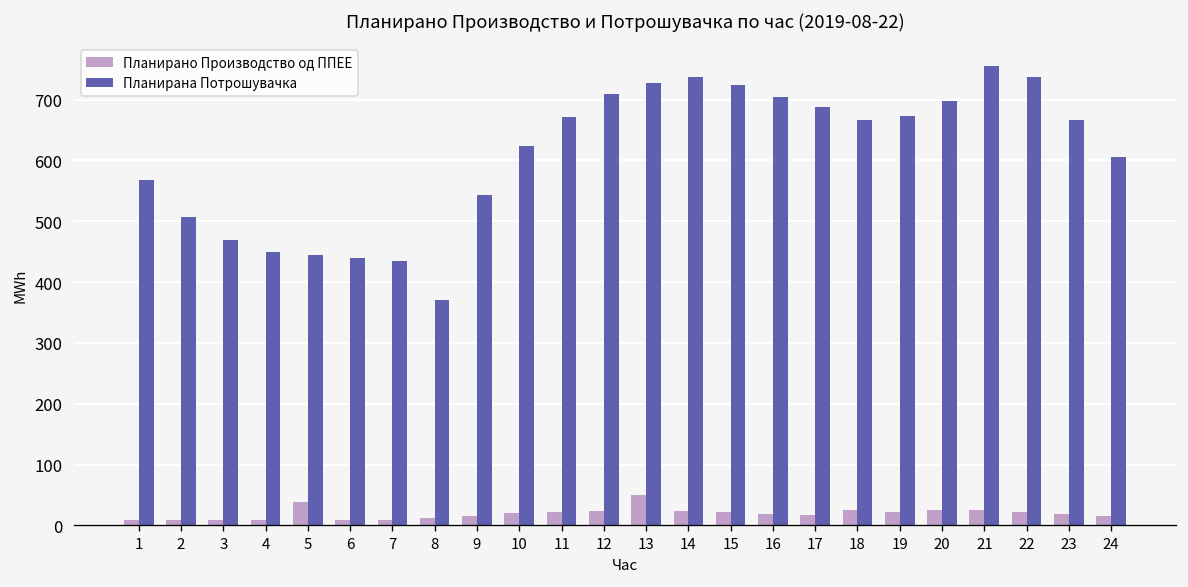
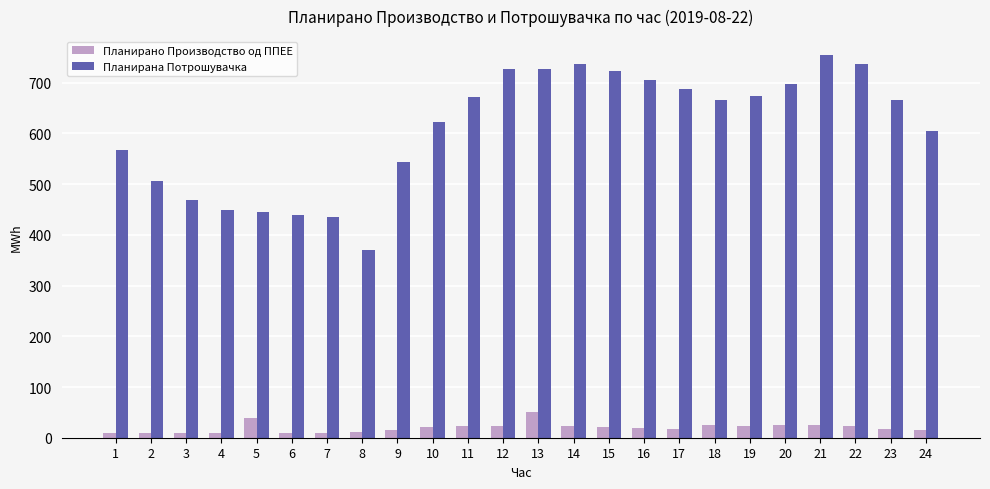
  {
    "Планирано Производство од ППЕЕ": {
      "1": 10,
      "2": 10,
      "3": 10,
      "4": 10,
      "5": 40,
      "6": 10,
      "7": 10,
      "8": 10,
      "9": 20,
      "10": 20,
      "11": 20,
      "12": 20,
      "13": 50,
      "14": 20,
      "15": 20,
      "16": 20,
      "17": 20,
      "18": 30,
      "19": 20,
      "20": 30,
      "21": 30,
      "22": 20,
      "23": 20,
      "24": 20
    },
    "Планирана Потрошувачка": {
      "1": 570,
      "2": 510,
      "3": 470,
      "4": 450,
      "5": 440,
      "6": 440,
      "7": 440,
      "8": 370,
      "9": 540,
      "10": 620,
      "11": 670,
-     "12": 710,
+     "12": 730,
      "13": 730,
      "14": 740,
      "15": 720,
      "16": 700,
      "17": 690,
      "18": 670,
      "19": 670,
      "20": 700,
      "21": 750,
      "22": 740,
      "23": 670,
      "24": 600
    }
  }
